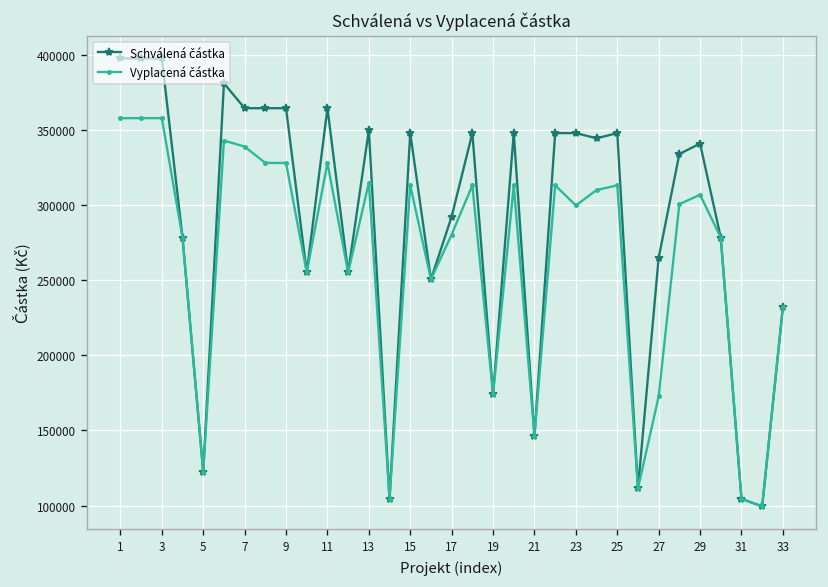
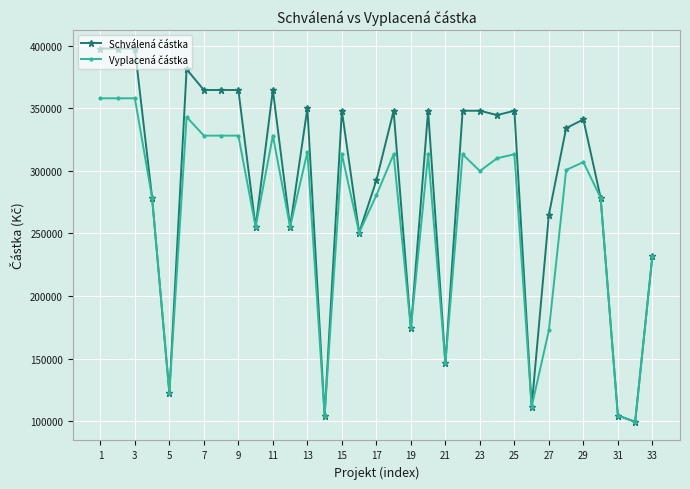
  {
    "Schválená částka": {
      "7": 365000,
      "9": 365000,
      "11": 365000,
      "13": 350000,
      "15": 348000,
      "17": 292000,
      "23": 348000,
      "25": 348000,
      "27": 265000,
      "29": 341000
    },
    "Vyplacená částka": {
      "1": 358000,
      "3": 358000,
-     "7": 339000,
+     "7": 328000,
      "9": 328000,
      "11": 328000,
      "13": 315000,
      "15": 313000,
      "17": 281000,
      "23": 300000,
      "25": 313000,
      "27": 173000,
      "29": 307000
    }
  }
